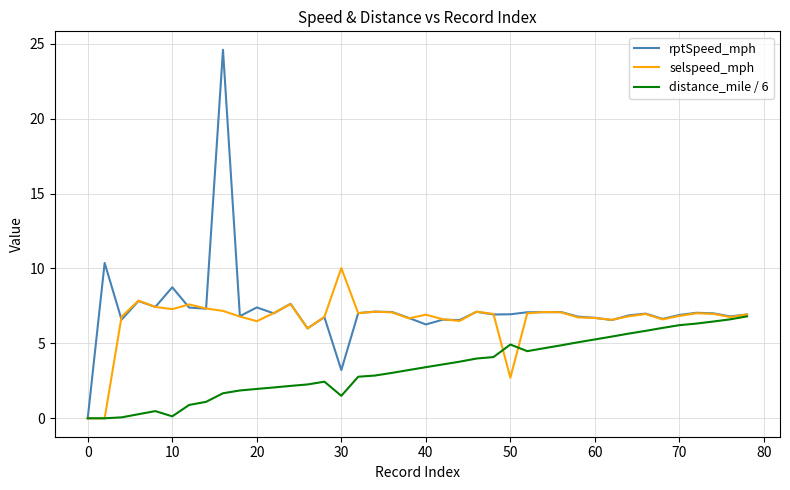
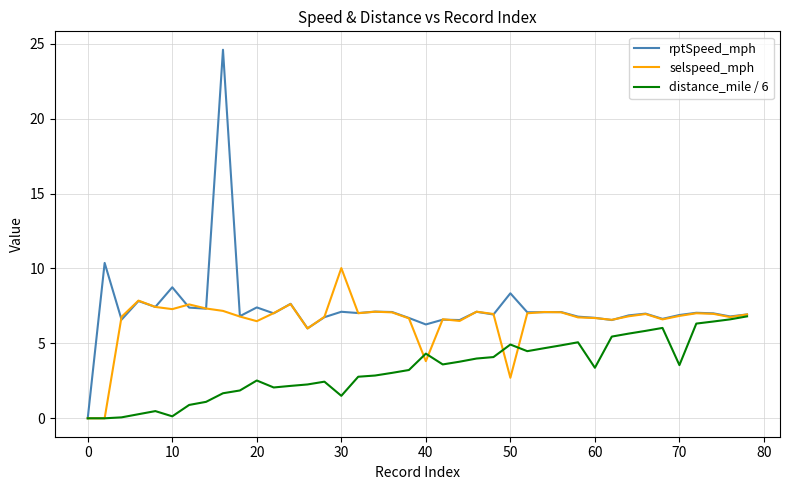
  {
    "rptSpeed_mph": {
      "10": 8.7,
      "20": 7.4,
-     "30": 3.2,
+     "30": 7.1,
      "40": 6.3,
-     "50": 6.9
+     "50": 8.3
    },
    "selspeed_mph": {
      "10": 7.3,
      "20": 6.5,
      "30": 10.0,
-     "40": 6.9,
+     "40": 3.8,
      "50": 2.7
    },
    "distance_mile / 6": {
      "10": 0.1,
-     "20": 2.0,
+     "20": 2.5,
      "30": 1.5,
-     "40": 3.4,
+     "40": 4.3,
      "50": 4.9,
-     "60": 5.3,
-     "70": 6.2
+     "60": 3.4,
+     "70": 3.5
    }
  }
